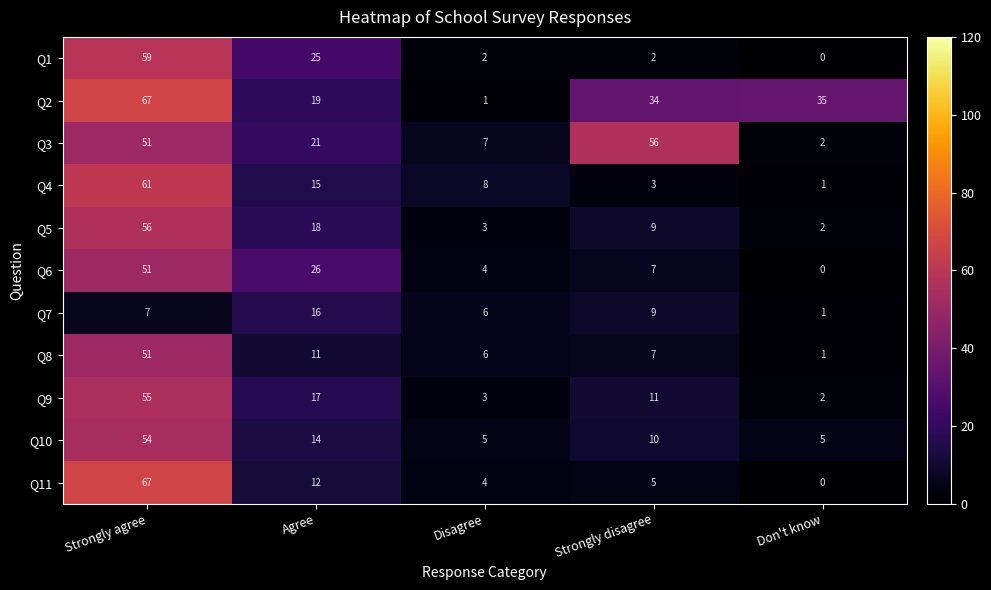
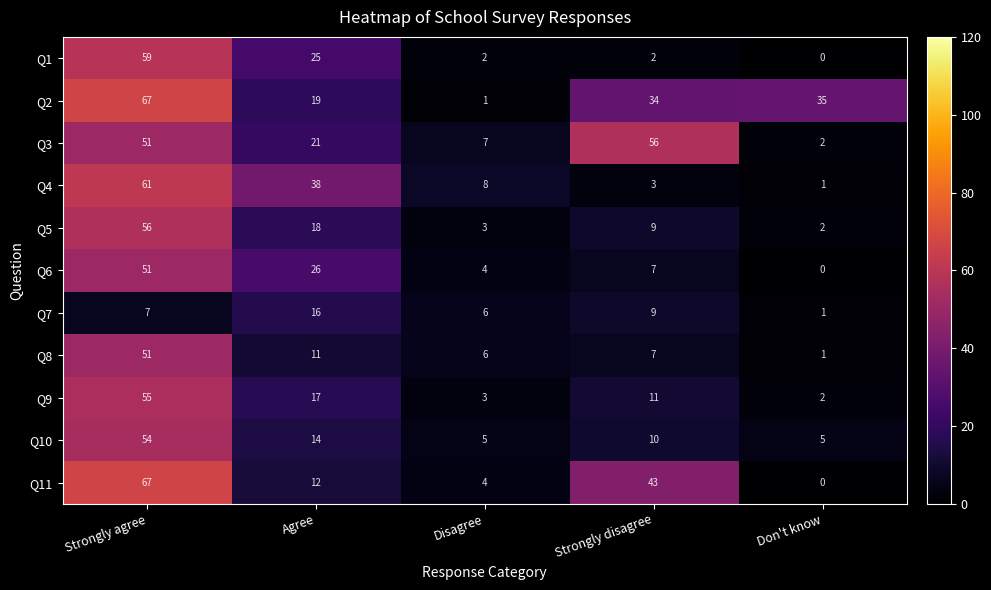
  {
    "Q1": {
      "Strongly agree": 59,
      "Agree": 25,
      "Disagree": 2,
      "Strongly disagree": 2,
      "Don't know": 0
    },
    "Q2": {
      "Strongly agree": 67,
      "Agree": 19,
      "Disagree": 1,
      "Strongly disagree": 34,
      "Don't know": 35
    },
    "Q3": {
      "Strongly agree": 51,
      "Agree": 21,
      "Disagree": 7,
      "Strongly disagree": 56,
      "Don't know": 2
    },
    "Q4": {
      "Strongly agree": 61,
-     "Agree": 15,
+     "Agree": 38,
      "Disagree": 8,
      "Strongly disagree": 3,
      "Don't know": 1
    },
    "Q5": {
      "Strongly agree": 56,
      "Agree": 18,
      "Disagree": 3,
      "Strongly disagree": 9,
      "Don't know": 2
    },
    "Q6": {
      "Strongly agree": 51,
      "Agree": 26,
      "Disagree": 4,
      "Strongly disagree": 7,
      "Don't know": 0
    },
    "Q7": {
      "Strongly agree": 7,
      "Agree": 16,
      "Disagree": 6,
      "Strongly disagree": 9,
      "Don't know": 1
    },
    "Q8": {
      "Strongly agree": 51,
      "Agree": 11,
      "Disagree": 6,
      "Strongly disagree": 7,
      "Don't know": 1
    },
    "Q9": {
      "Strongly agree": 55,
      "Agree": 17,
      "Disagree": 3,
      "Strongly disagree": 11,
      "Don't know": 2
    },
    "Q10": {
      "Strongly agree": 54,
      "Agree": 14,
      "Disagree": 5,
      "Strongly disagree": 10,
      "Don't know": 5
    },
    "Q11": {
      "Strongly agree": 67,
      "Agree": 12,
      "Disagree": 4,
-     "Strongly disagree": 5,
+     "Strongly disagree": 43,
      "Don't know": 0
    }
  }
